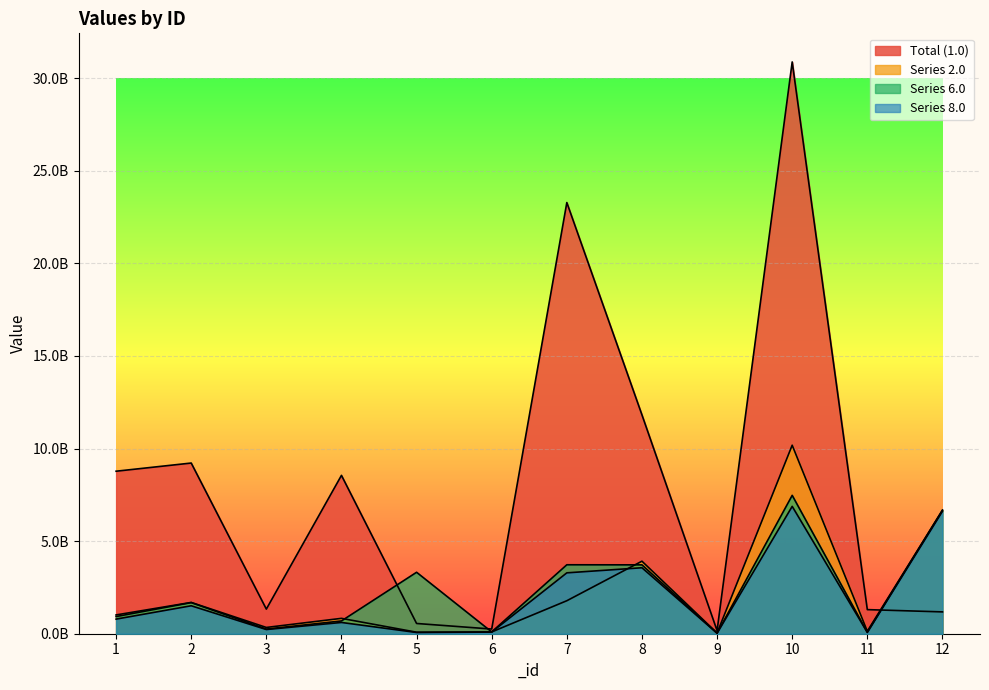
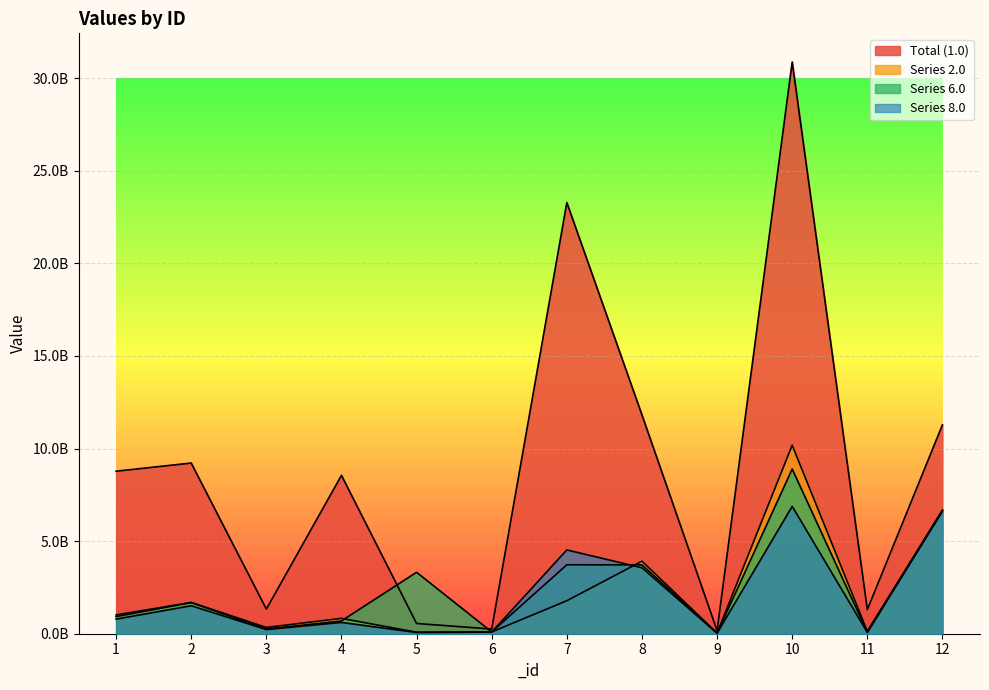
  {
    "Total (1.0)": {
      "1": 8800000000,
      "2": 9200000000,
      "3": 1300000000,
      "4": 8600000000,
      "5": 600000000,
      "6": 300000000,
      "7": 23300000000,
      "8": 11800000000,
      "10": 30900000000,
      "11": 1300000000,
-     "12": 1200000000
+     "12": 11300000000
    },
    "Series 2.0": {
      "7": 1800000000,
      "8": 3900000000,
      "10": 10200000000
    },
    "Series 6.0": {
      "5": 3300000000,
      "7": 3700000000,
      "8": 3700000000,
-     "10": 7500000000
+     "10": 8900000000
    },
    "Series 8.0": {
      "2": 1500000000,
-     "7": 3300000000,
+     "7": 4500000000,
      "8": 3600000000,
      "10": 6900000000
    }
  }
